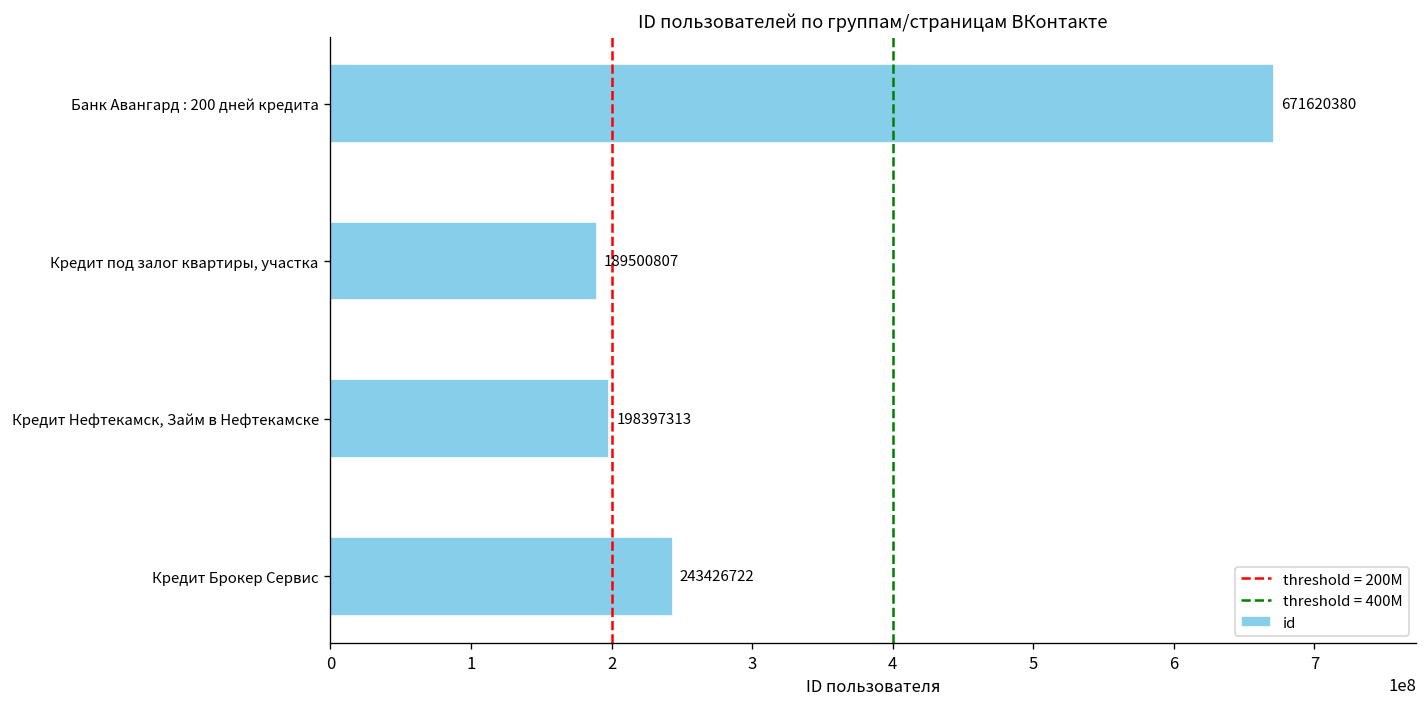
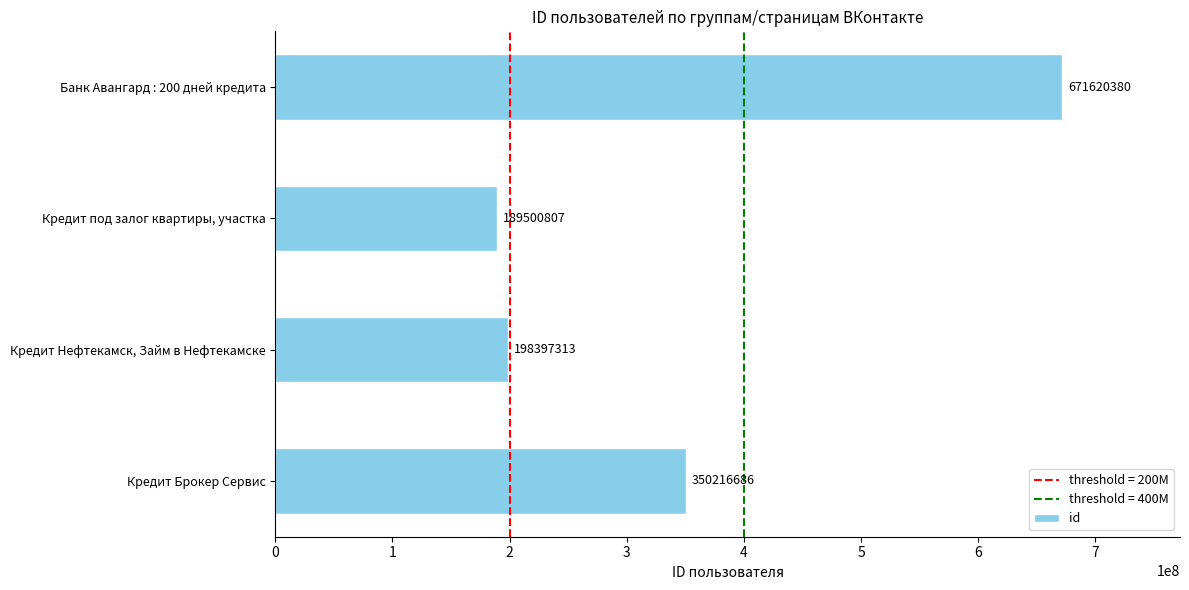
  {
    "Банк Авангард : 200 дней кредита": 671620380,
    "Кредит под залог квартиры, участка": 189500807,
    "Кредит Нефтекамск, Займ в Нефтекамске": 198397313,
-   "Кредит Брокер Сервис": 243426722
+   "Кредит Брокер Сервис": 350216686
  }
